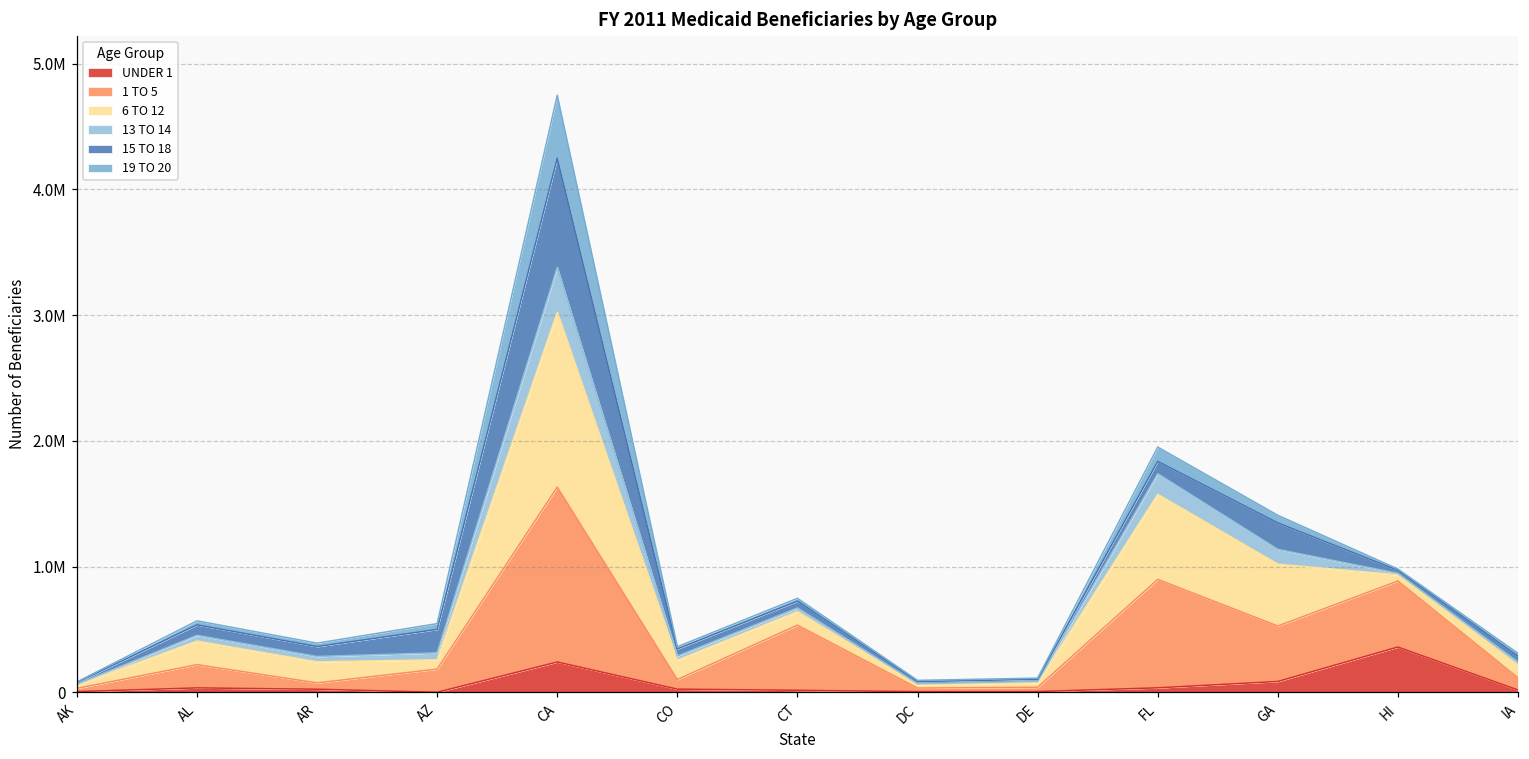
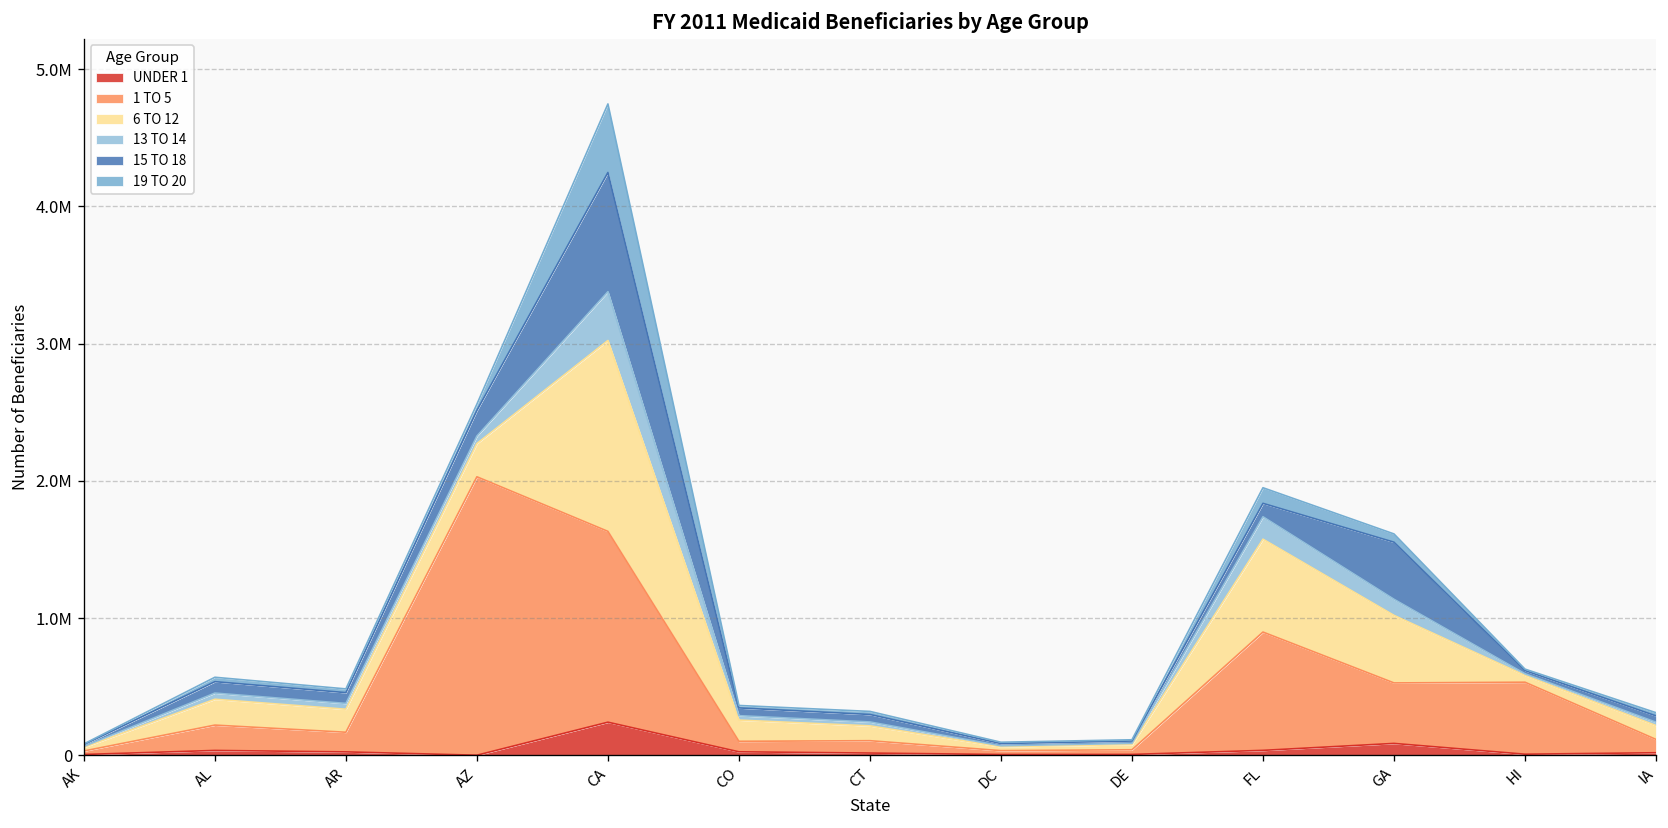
  {
    "UNDER 1": {
      "AK": 10000,
      "AL": 30000,
      "AR": 20000,
      "AZ": 0,
      "CA": 240000,
      "CO": 20000,
      "CT": 20000,
      "DC": 10000,
      "DE": 10000,
      "FL": 40000,
      "GA": 90000,
-     "HI": 360000,
+     "HI": 10000,
      "IA": 20000
    },
    "1 TO 5": {
      "AK": 30000,
      "AL": 180000,
-     "AR": 50000,
-     "AZ": 180000,
+     "AR": 140000,
+     "AZ": 2030000,
      "CA": 1390000,
      "CO": 80000,
-     "CT": 520000,
+     "CT": 90000,
      "DC": 30000,
      "DE": 30000,
      "FL": 860000,
      "GA": 440000,
      "HI": 520000,
      "IA": 100000
    },
    "6 TO 12": {
      "AL": 190000,
      "AR": 170000,
-     "AZ": 70000,
+     "AZ": 240000,
      "CA": 1390000,
      "CO": 150000,
      "CT": 110000,
      "FL": 680000,
      "GA": 490000,
      "IA": 100000
    },
    "15 TO 18": {
      "AL": 80000,
      "AR": 80000,
      "AZ": 190000,
      "CA": 870000,
      "CT": 50000,
      "FL": 100000,
-     "GA": 210000,
+     "GA": 420000,
      "IA": 50000
    }
  }
